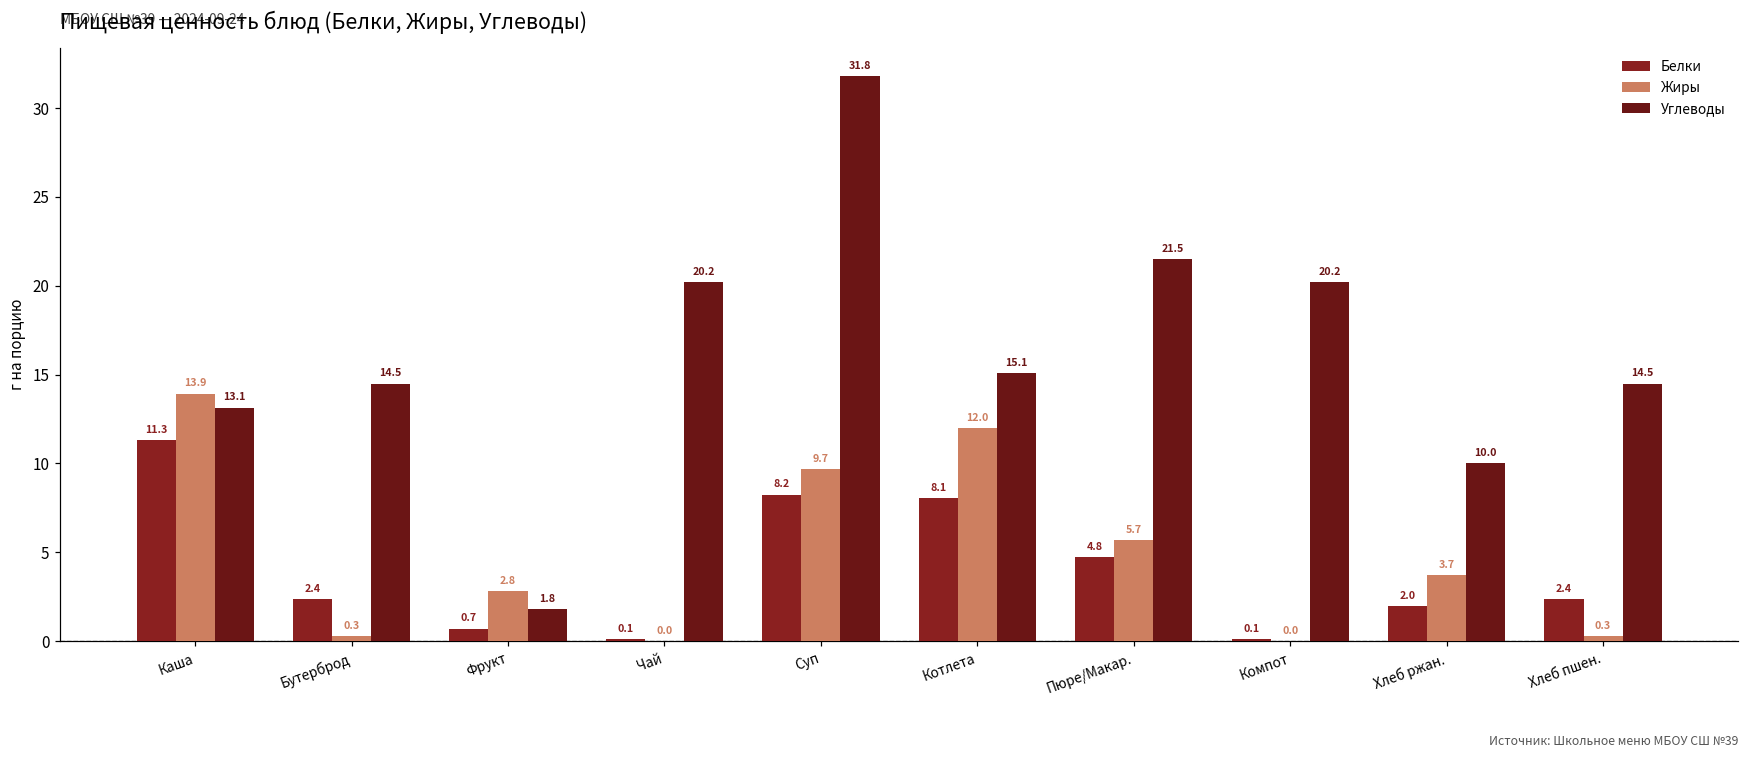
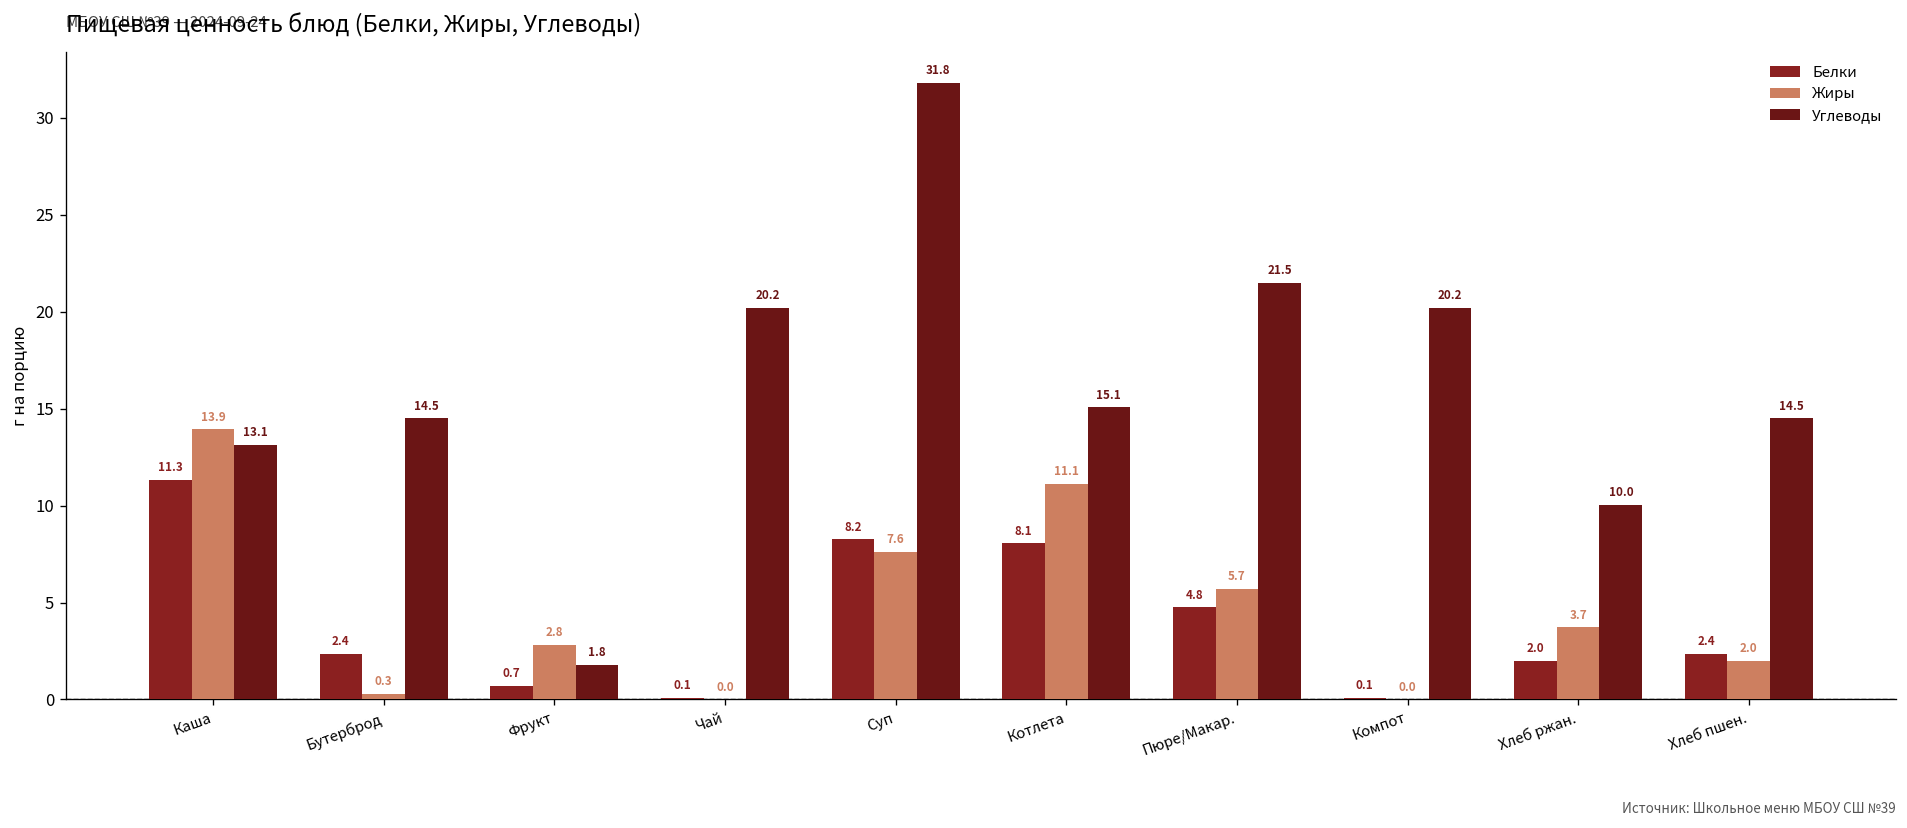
  {
    "Жиры": {
      "Каша": 13.9,
      "Бутерброд": 0.3,
      "Фрукт": 2.8,
      "Чай": 0.0,
-     "Суп": 9.7,
-     "Котлета": 12.0,
+     "Суп": 7.6,
+     "Котлета": 11.1,
      "Пюре/Макар.": 5.7,
      "Компот": 0.0,
      "Хлеб ржан.": 3.7,
-     "Хлеб пшен.": 0.3
+     "Хлеб пшен.": 2.0
    }
  }
